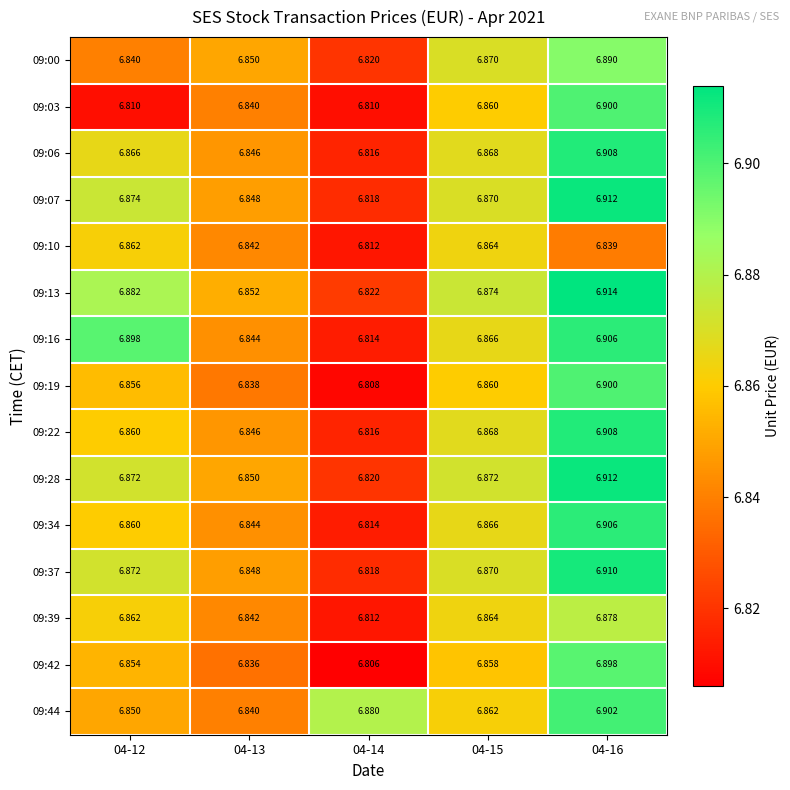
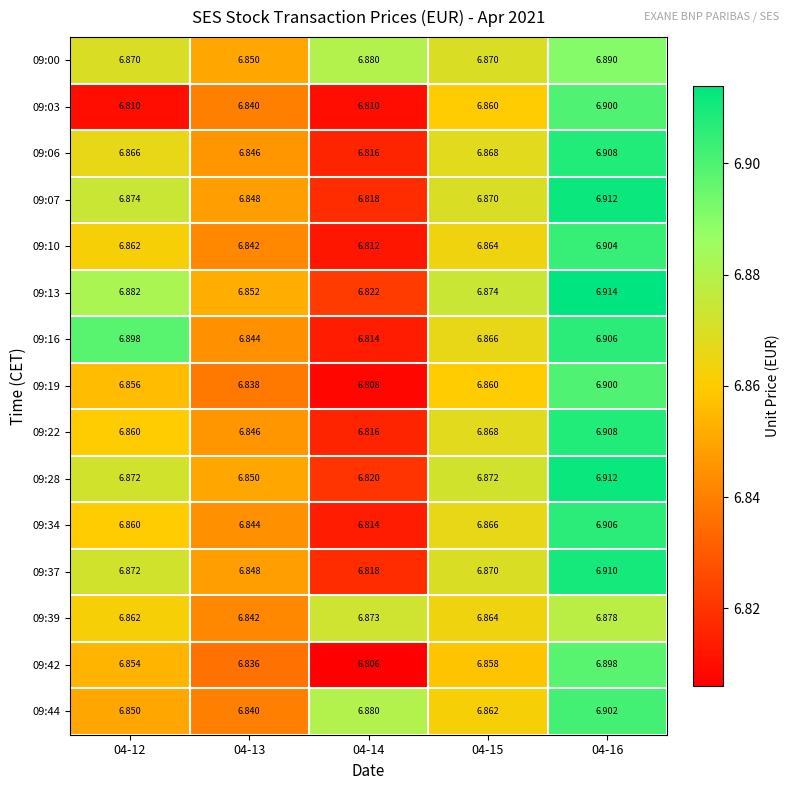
  {
    "09:00": {
-     "04-12": 6.840,
+     "04-12": 6.870,
      "04-13": 6.850,
-     "04-14": 6.820,
+     "04-14": 6.880,
      "04-15": 6.870,
      "04-16": 6.890
    },
    "09:03": {
      "04-12": 6.810,
      "04-13": 6.840,
      "04-14": 6.810,
      "04-15": 6.860,
      "04-16": 6.900
    },
    "09:06": {
      "04-12": 6.866,
      "04-13": 6.846,
      "04-14": 6.816,
      "04-15": 6.868,
      "04-16": 6.908
    },
    "09:07": {
      "04-12": 6.874,
      "04-13": 6.848,
      "04-14": 6.818,
      "04-15": 6.870,
      "04-16": 6.912
    },
    "09:10": {
      "04-12": 6.862,
      "04-13": 6.842,
      "04-14": 6.812,
      "04-15": 6.864,
-     "04-16": 6.839
+     "04-16": 6.904
    },
    "09:13": {
      "04-12": 6.882,
      "04-13": 6.852,
      "04-14": 6.822,
      "04-15": 6.874,
      "04-16": 6.914
    },
    "09:16": {
      "04-12": 6.898,
      "04-13": 6.844,
      "04-14": 6.814,
      "04-15": 6.866,
      "04-16": 6.906
    },
    "09:19": {
      "04-12": 6.856,
      "04-13": 6.838,
      "04-14": 6.808,
      "04-15": 6.860,
      "04-16": 6.900
    },
    "09:22": {
      "04-12": 6.860,
      "04-13": 6.846,
      "04-14": 6.816,
      "04-15": 6.868,
      "04-16": 6.908
    },
    "09:28": {
      "04-12": 6.872,
      "04-13": 6.850,
      "04-14": 6.820,
      "04-15": 6.872,
      "04-16": 6.912
    },
    "09:34": {
      "04-12": 6.860,
      "04-13": 6.844,
      "04-14": 6.814,
      "04-15": 6.866,
      "04-16": 6.906
    },
    "09:37": {
      "04-12": 6.872,
      "04-13": 6.848,
      "04-14": 6.818,
      "04-15": 6.870,
      "04-16": 6.910
    },
    "09:39": {
      "04-12": 6.862,
      "04-13": 6.842,
-     "04-14": 6.812,
+     "04-14": 6.873,
      "04-15": 6.864,
      "04-16": 6.878
    },
    "09:42": {
      "04-12": 6.854,
      "04-13": 6.836,
      "04-14": 6.806,
      "04-15": 6.858,
      "04-16": 6.898
    },
    "09:44": {
      "04-12": 6.850,
      "04-13": 6.840,
      "04-14": 6.880,
      "04-15": 6.862,
      "04-16": 6.902
    }
  }
